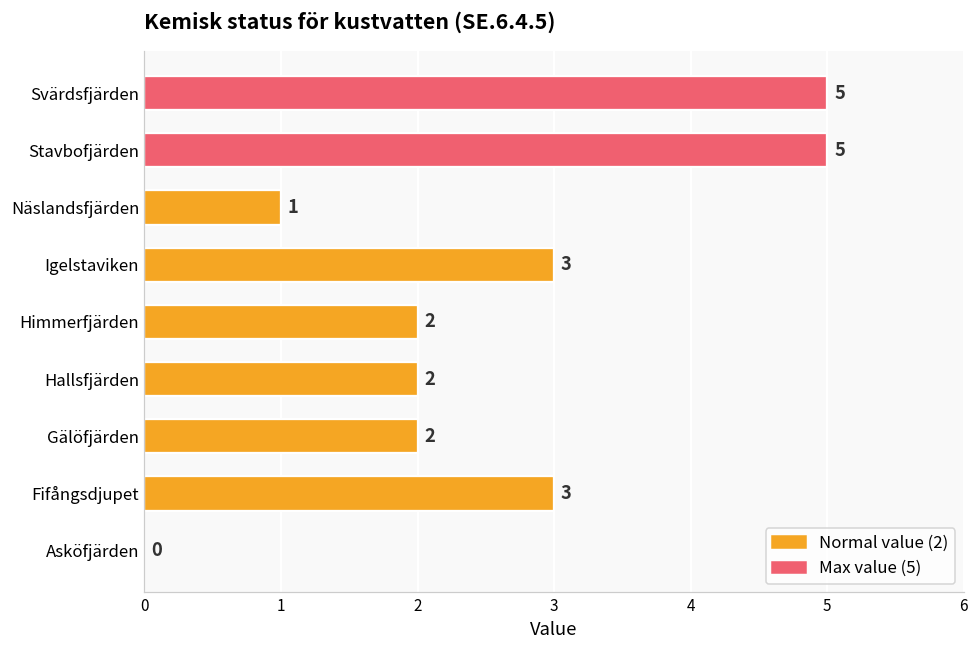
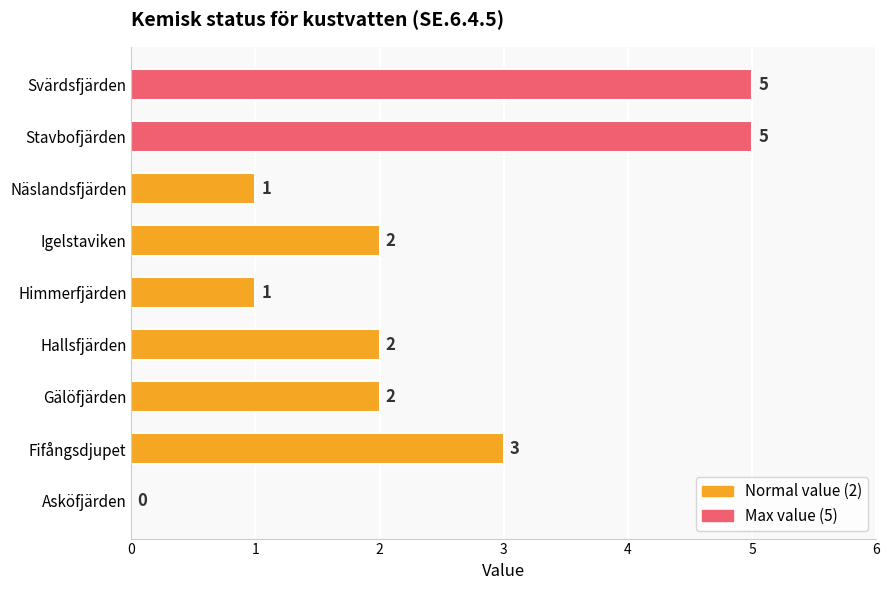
  {
    "Svärdsfjärden": 5,
    "Stavbofjärden": 5,
    "Näslandsfjärden": 1,
-   "Igelstaviken": 3,
-   "Himmerfjärden": 2,
+   "Igelstaviken": 2,
+   "Himmerfjärden": 1,
    "Hallsfjärden": 2,
    "Gälöfjärden": 2,
    "Fifångsdjupet": 3,
    "Asköfjärden": 0
  }
